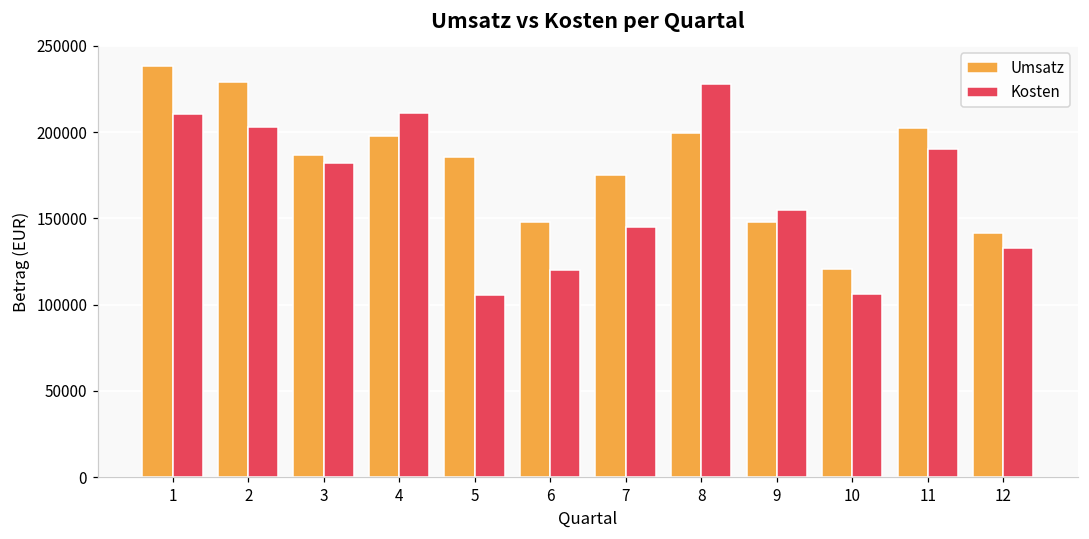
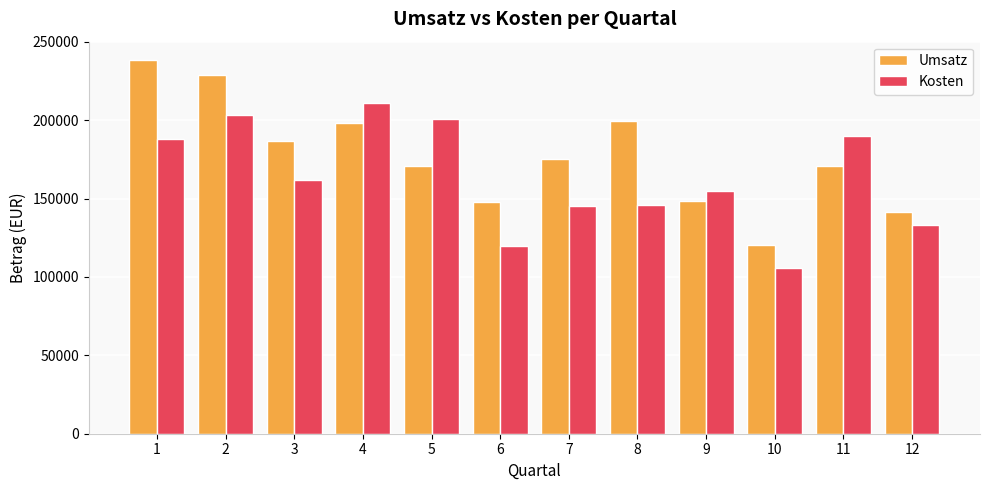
  {
    "Umsatz": {
      "1": 238000,
      "2": 229000,
      "3": 187000,
      "4": 198000,
-     "5": 186000,
+     "5": 171000,
      "6": 148000,
      "7": 175000,
      "8": 200000,
      "9": 148000,
      "10": 121000,
-     "11": 203000,
+     "11": 170000,
      "12": 142000
    },
    "Kosten": {
-     "1": 211000,
+     "1": 188000,
      "2": 203000,
-     "3": 182000,
+     "3": 162000,
      "4": 211000,
-     "5": 106000,
+     "5": 201000,
      "6": 120000,
      "7": 145000,
-     "8": 228000,
+     "8": 146000,
      "9": 155000,
      "10": 106000,
      "11": 190000,
      "12": 133000
    }
  }
